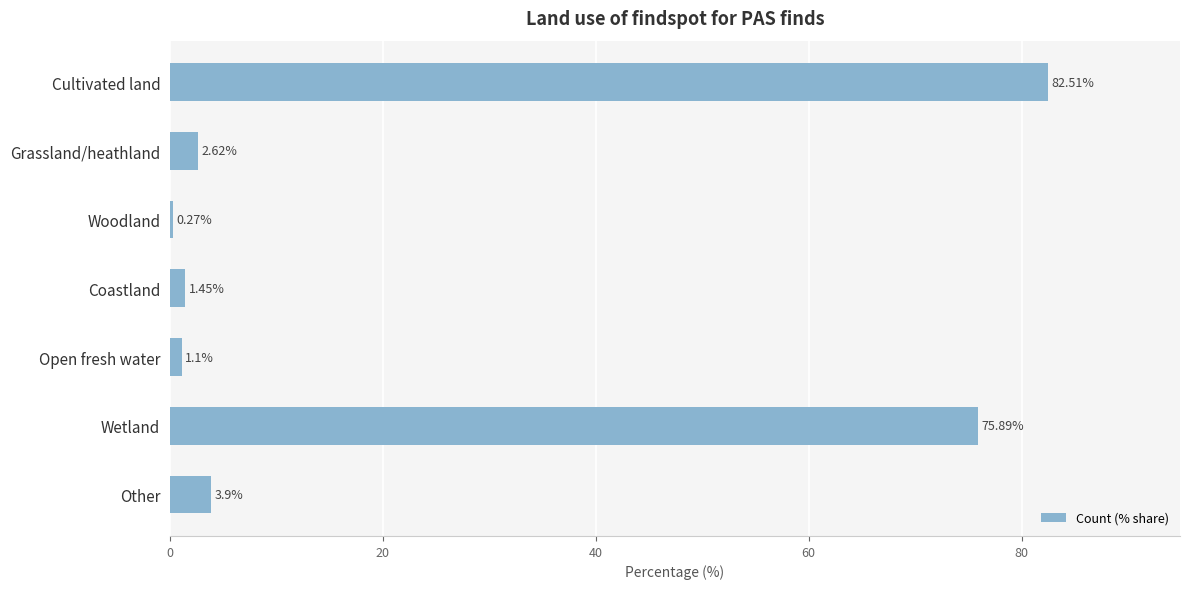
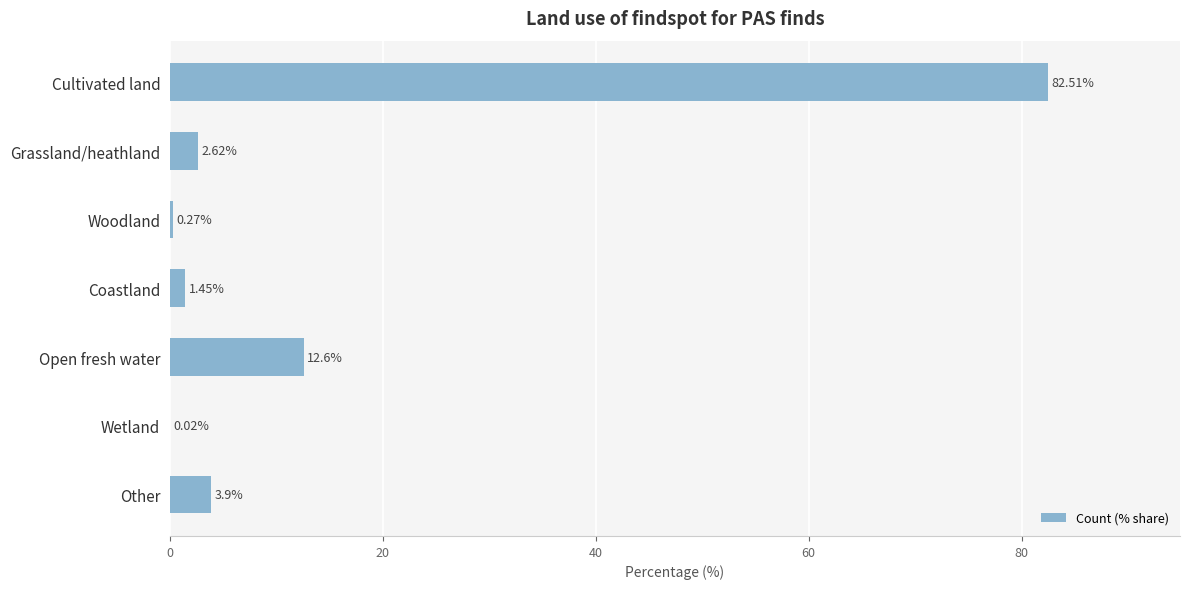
  {
    "Cultivated land": "82.51%",
    "Grassland/heathland": "2.62%",
    "Woodland": "0.27%",
    "Coastland": "1.45%",
-   "Open fresh water": "1.1%",
-   "Wetland": "75.89%",
+   "Open fresh water": "12.6%",
+   "Wetland": "0.02%",
    "Other": "3.9%"
  }
